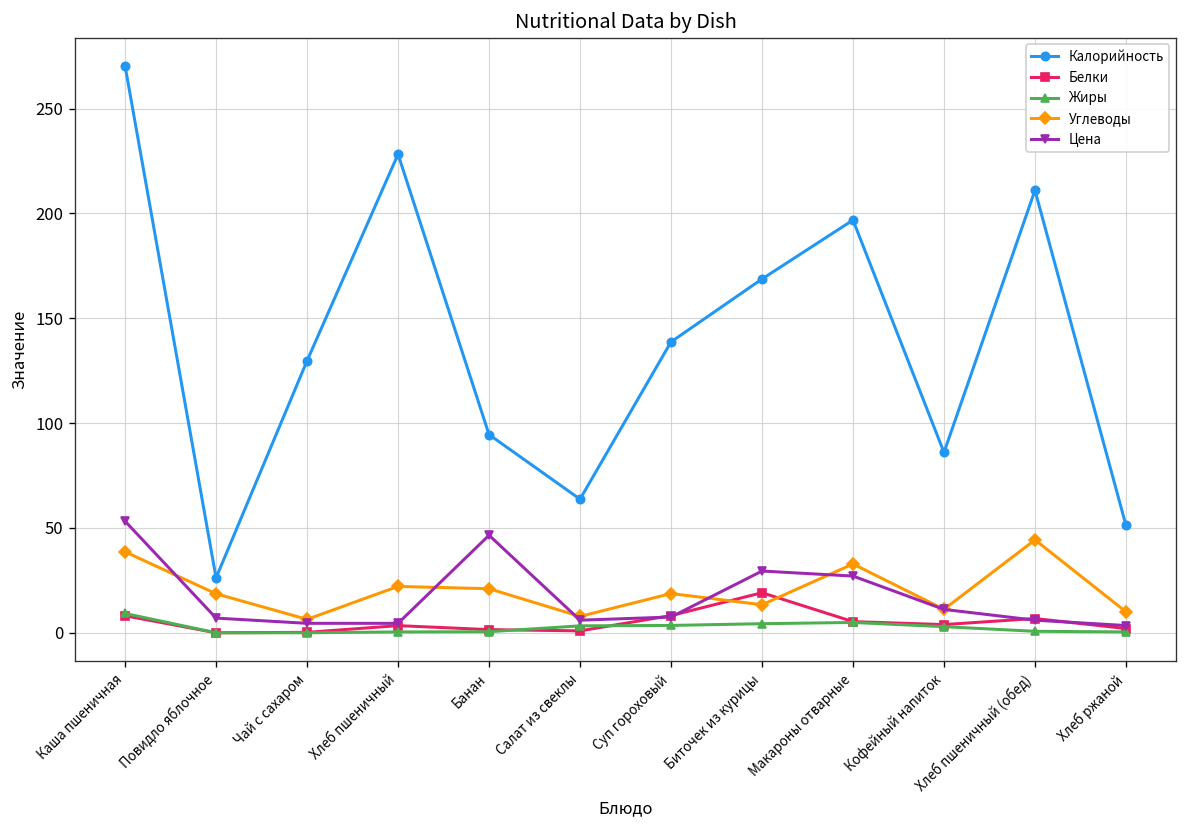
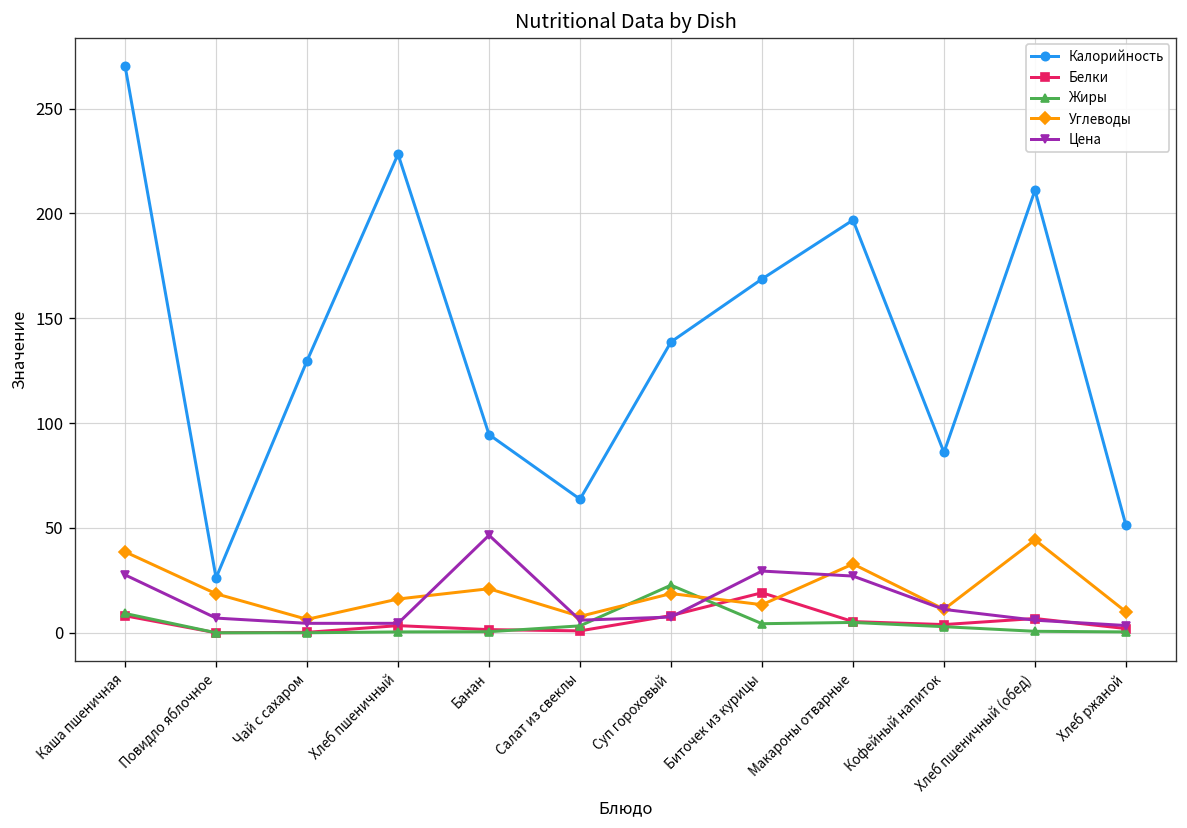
  {
    "Калорийность": {
      "Каша пшеничная": 270,
      "Повидло яблочное": 26,
      "Чай с сахаром": 130,
      "Хлеб пшеничный": 228,
      "Банан": 95,
      "Салат из свеклы": 64,
      "Суп гороховый": 139,
      "Биточек из курицы": 169,
      "Макароны отварные": 197,
      "Кофейный напиток": 86,
      "Хлеб пшеничный (обед)": 211,
      "Хлеб ржаной": 51
    },
    "Белки": {
      "Салат из свеклы": 1,
      "Биточек из курицы": 19
    },
    "Жиры": {
      "Хлеб пшеничный": 0,
      "Салат из свеклы": 3,
-     "Суп гороховый": 4,
+     "Суп гороховый": 23,
      "Биточек из курицы": 4,
      "Хлеб пшеничный (обед)": 1,
      "Хлеб ржаной": 0
    },
    "Углеводы": {
      "Каша пшеничная": 39,
      "Повидло яблочное": 19,
      "Чай с сахаром": 6,
-     "Хлеб пшеничный": 22,
+     "Хлеб пшеничный": 16,
      "Банан": 21,
      "Салат из свеклы": 8,
      "Суп гороховый": 19,
      "Биточек из курицы": 13,
      "Макароны отварные": 33,
      "Хлеб пшеничный (обед)": 44,
      "Хлеб ржаной": 10
    },
    "Цена": {
-     "Каша пшеничная": 53,
+     "Каша пшеничная": 28,
      "Повидло яблочное": 7,
      "Чай с сахаром": 5,
      "Банан": 47,
      "Салат из свеклы": 6,
      "Биточек из курицы": 29,
      "Макароны отварные": 27
    }
  }
